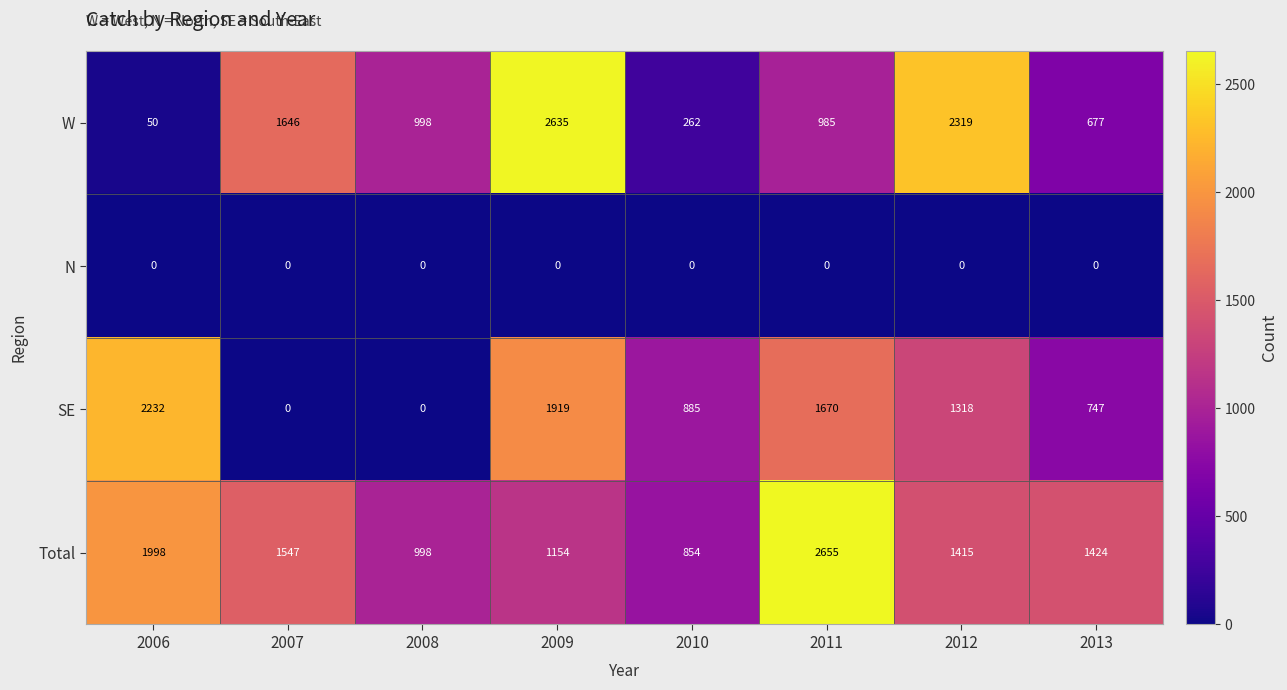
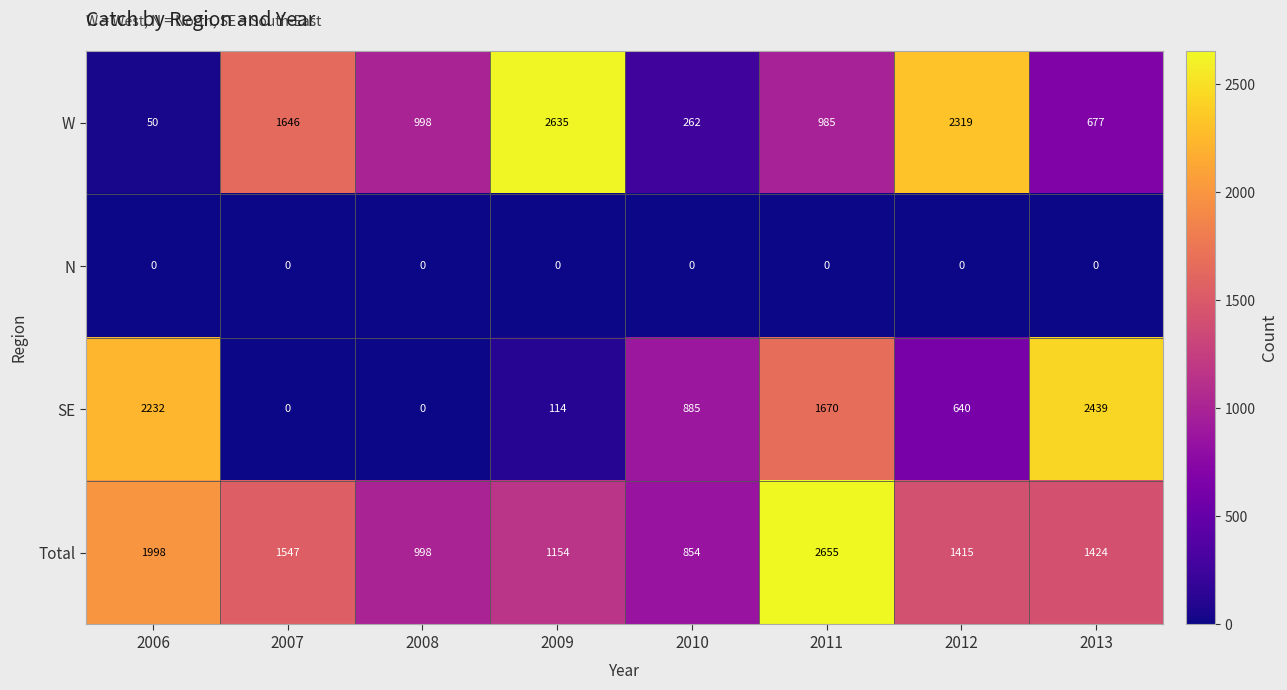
  {
    "W": {
      "2006": 50,
      "2007": 1646,
      "2008": 998,
      "2009": 2635,
      "2010": 262,
      "2011": 985,
      "2012": 2319,
      "2013": 677
    },
    "N": {
      "2006": 0,
      "2007": 0,
      "2008": 0,
      "2009": 0,
      "2010": 0,
      "2011": 0,
      "2012": 0,
      "2013": 0
    },
    "SE": {
      "2006": 2232,
      "2007": 0,
      "2008": 0,
-     "2009": 1919,
+     "2009": 114,
      "2010": 885,
      "2011": 1670,
-     "2012": 1318,
-     "2013": 747
+     "2012": 640,
+     "2013": 2439
    },
    "Total": {
      "2006": 1998,
      "2007": 1547,
      "2008": 998,
      "2009": 1154,
      "2010": 854,
      "2011": 2655,
      "2012": 1415,
      "2013": 1424
    }
  }
